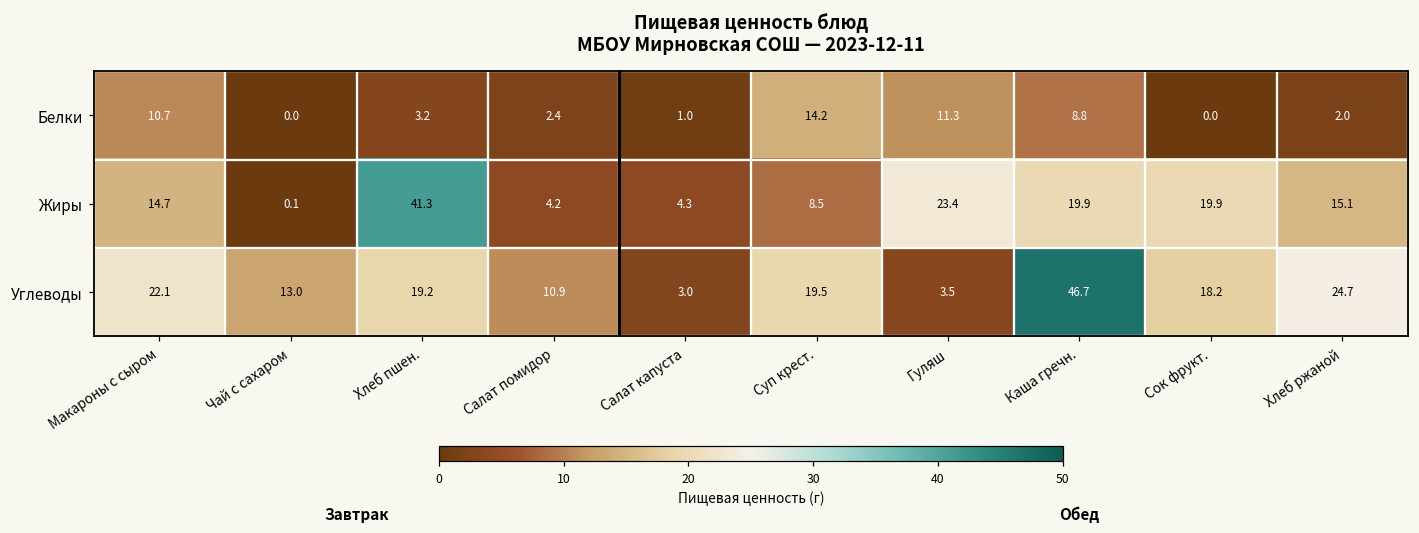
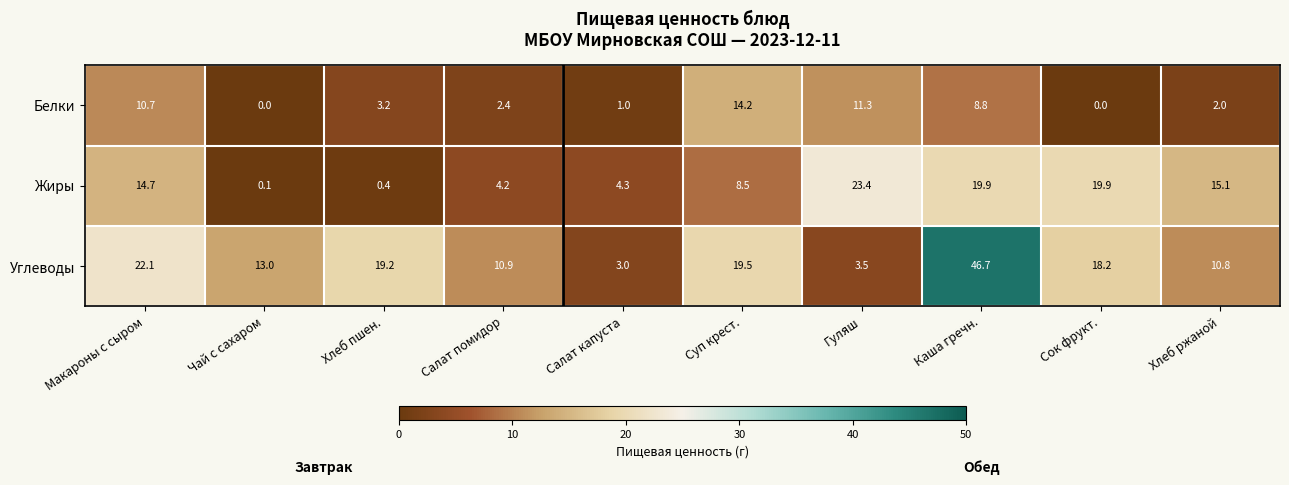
  {
    "Белки": {
      "Макароны с сыром": 10.7,
      "Чай с сахаром": 0.0,
      "Хлеб пшен.": 3.2,
      "Салат помидор": 2.4,
      "Салат капуста": 1.0,
      "Суп крест.": 14.2,
      "Гуляш": 11.3,
      "Каша гречн.": 8.8,
      "Сок фрукт.": 0.0,
      "Хлеб ржаной": 2.0
    },
    "Жиры": {
      "Макароны с сыром": 14.7,
      "Чай с сахаром": 0.1,
-     "Хлеб пшен.": 41.3,
+     "Хлеб пшен.": 0.4,
      "Салат помидор": 4.2,
      "Салат капуста": 4.3,
      "Суп крест.": 8.5,
      "Гуляш": 23.4,
      "Каша гречн.": 19.9,
      "Сок фрукт.": 19.9,
      "Хлеб ржаной": 15.1
    },
    "Углеводы": {
      "Макароны с сыром": 22.1,
      "Чай с сахаром": 13.0,
      "Хлеб пшен.": 19.2,
      "Салат помидор": 10.9,
      "Салат капуста": 3.0,
      "Суп крест.": 19.5,
      "Гуляш": 3.5,
      "Каша гречн.": 46.7,
      "Сок фрукт.": 18.2,
-     "Хлеб ржаной": 24.7
+     "Хлеб ржаной": 10.8
    }
  }
